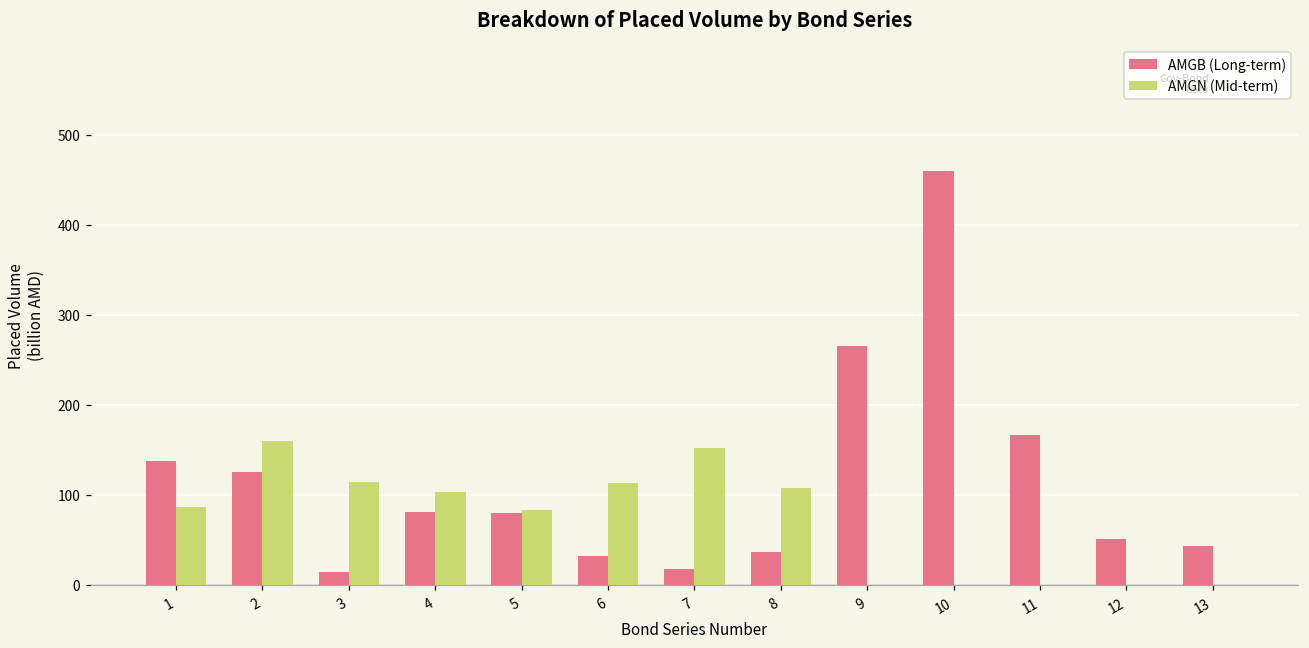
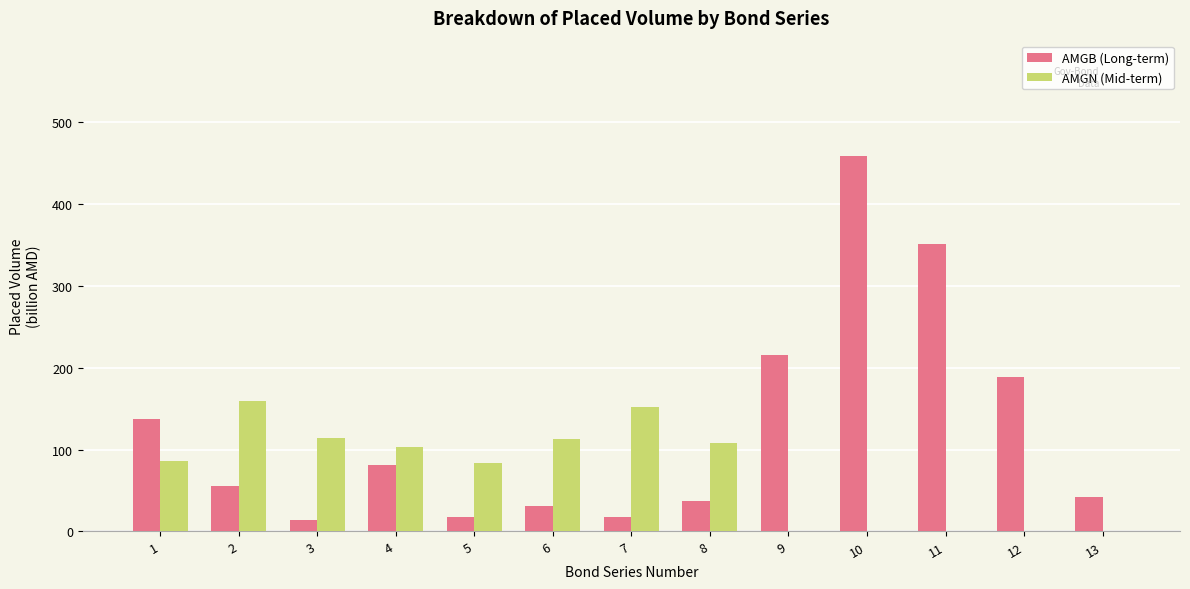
  {
    "AMGB (Long-term)": {
      "1": 140,
-     "2": 130,
+     "2": 60,
      "3": 10,
      "4": 80,
-     "5": 80,
+     "5": 20,
      "6": 30,
      "7": 20,
      "8": 40,
-     "9": 260,
+     "9": 220,
      "10": 460,
-     "11": 170,
-     "12": 50,
+     "11": 350,
+     "12": 190,
      "13": 40
    },
    "AMGN (Mid-term)": {
      "1": 90,
      "2": 160,
      "3": 110,
      "4": 100,
      "5": 80,
      "6": 110,
      "7": 150,
      "8": 110,
      "9": 0,
      "10": 0,
      "11": 0,
      "12": 0,
      "13": 0
    }
  }
